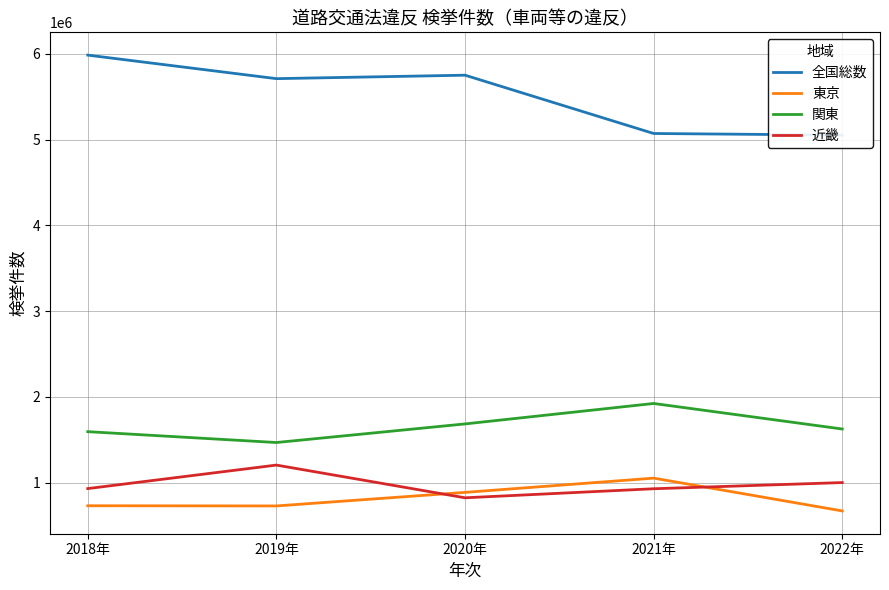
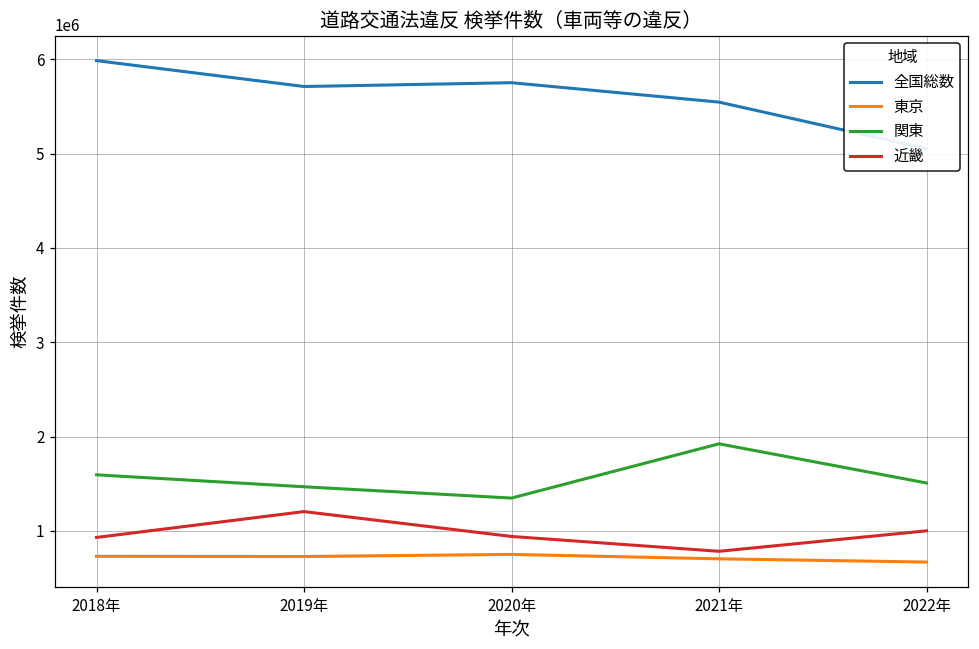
  {
    "全国総数": {
      "2018年": 6000000,
      "2019年": 5700000,
      "2020年": 5800000,
-     "2021年": 5100000
+     "2021年": 5500000
    },
    "東京": {
      "2018年": 700000,
      "2019年": 700000,
-     "2020年": 900000,
-     "2021年": 1100000,
+     "2020年": 800000,
+     "2021年": 700000,
      "2022年": 700000
    },
    "関東": {
      "2018年": 1600000,
      "2019年": 1500000,
-     "2020年": 1700000,
+     "2020年": 1300000,
      "2021年": 1900000,
-     "2022年": 1600000
+     "2022年": 1500000
    },
    "近畿": {
      "2018年": 900000,
      "2019年": 1200000,
-     "2020年": 800000,
-     "2021年": 900000,
+     "2020年": 900000,
+     "2021年": 800000,
      "2022年": 1000000
    }
  }
